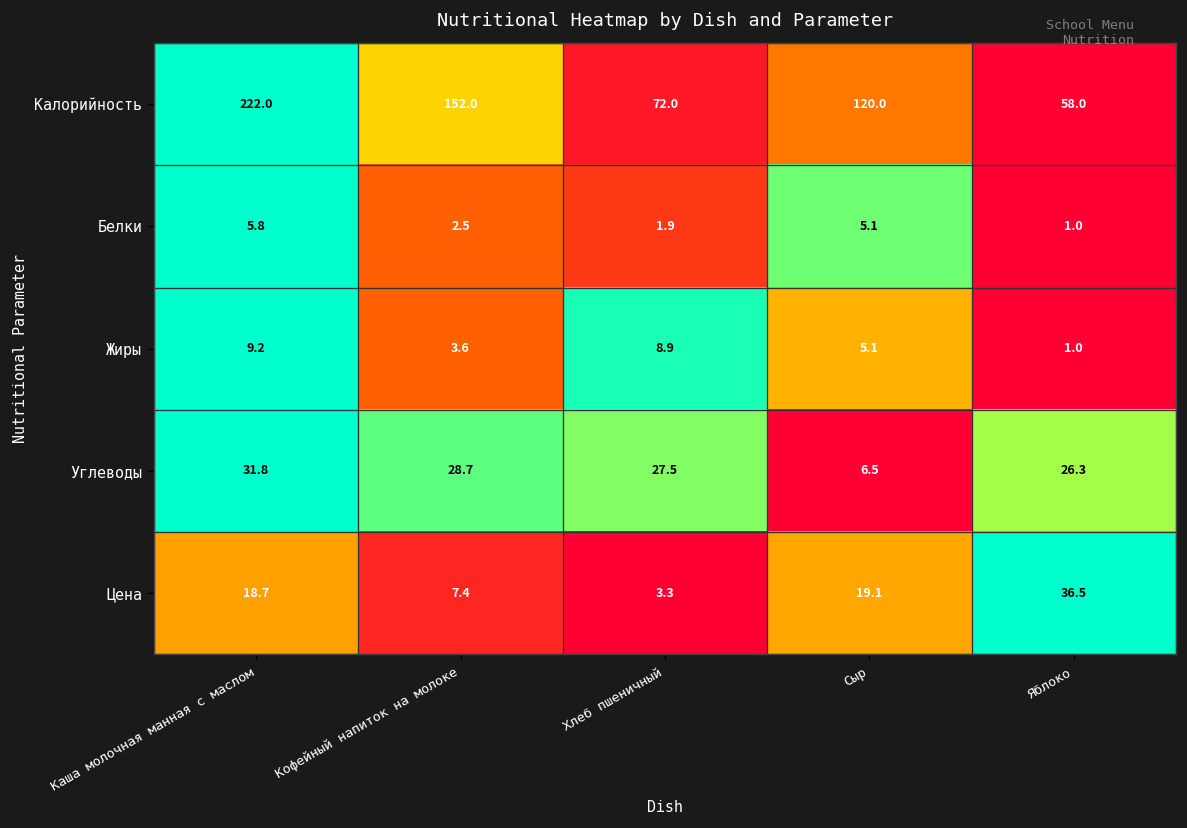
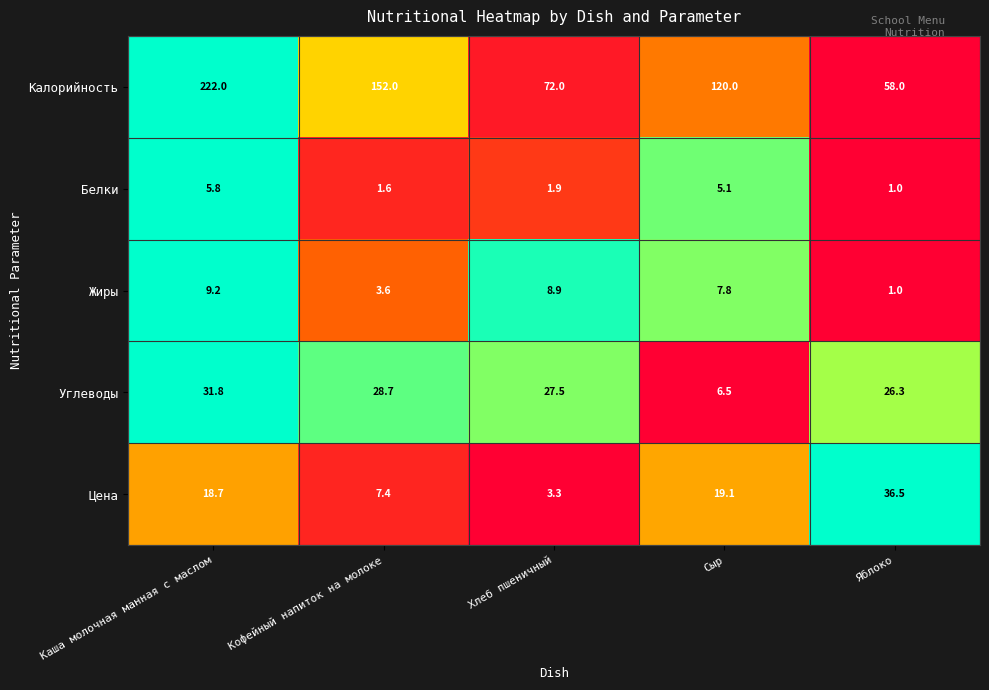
  {
    "Калорийность": {
      "Каша молочная манная с маслом": 222.0,
      "Кофейный напиток на молоке": 152.0,
      "Хлеб пшеничный": 72.0,
      "Сыр": 120.0,
      "Яблоко": 58.0
    },
    "Белки": {
      "Каша молочная манная с маслом": 5.8,
-     "Кофейный напиток на молоке": 2.5,
+     "Кофейный напиток на молоке": 1.6,
      "Хлеб пшеничный": 1.9,
      "Сыр": 5.1,
      "Яблоко": 1.0
    },
    "Жиры": {
      "Каша молочная манная с маслом": 9.2,
      "Кофейный напиток на молоке": 3.6,
      "Хлеб пшеничный": 8.9,
-     "Сыр": 5.1,
+     "Сыр": 7.8,
      "Яблоко": 1.0
    },
    "Углеводы": {
      "Каша молочная манная с маслом": 31.8,
      "Кофейный напиток на молоке": 28.7,
      "Хлеб пшеничный": 27.5,
      "Сыр": 6.5,
      "Яблоко": 26.3
    },
    "Цена": {
      "Каша молочная манная с маслом": 18.7,
      "Кофейный напиток на молоке": 7.4,
      "Хлеб пшеничный": 3.3,
      "Сыр": 19.1,
      "Яблоко": 36.5
    }
  }
